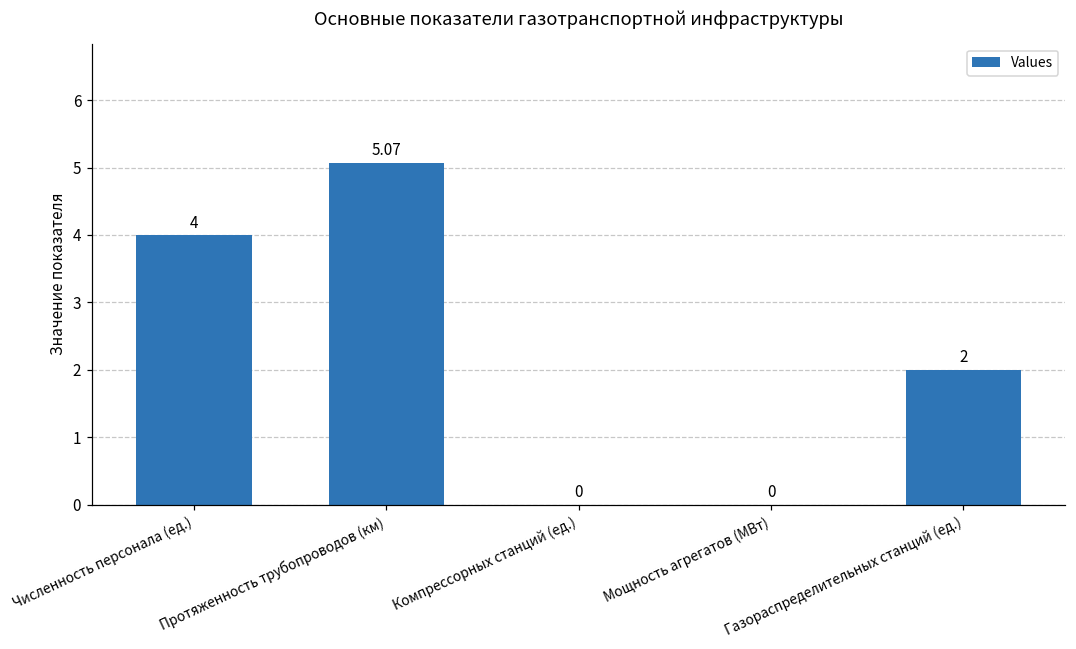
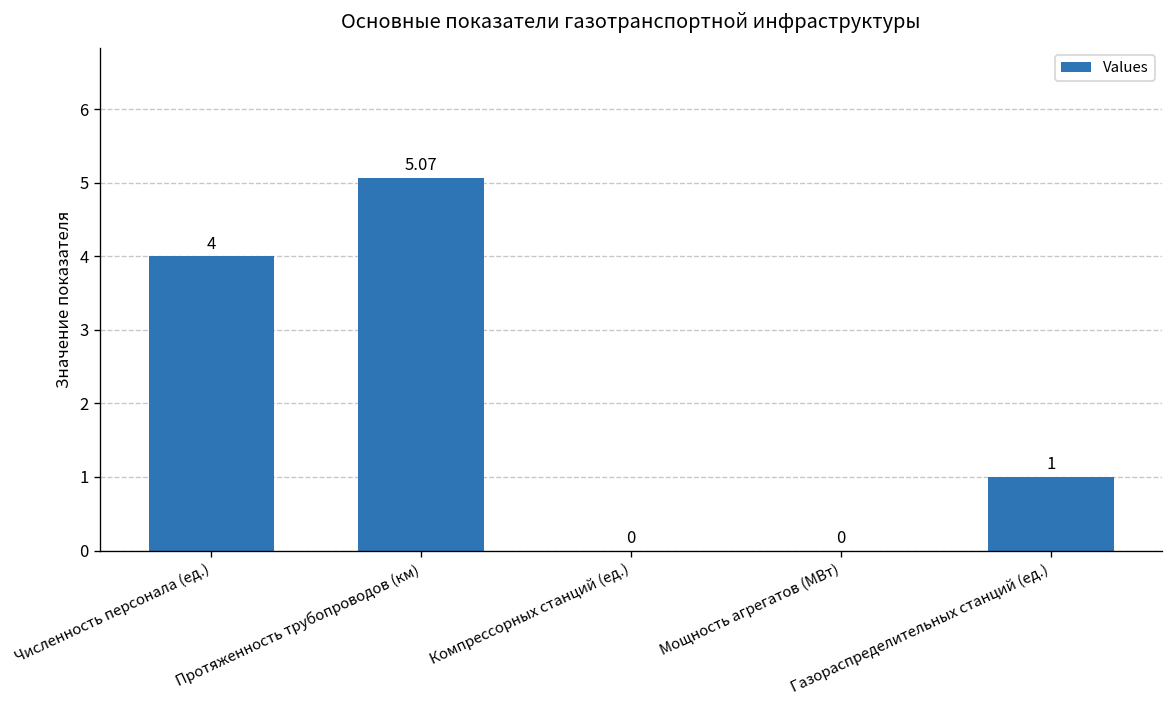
  {
    "Численность персонала (ед.)": 4,
    "Протяженность трубопроводов (км)": 5.07,
    "Компрессорных станций (ед.)": 0,
    "Мощность агрегатов (МВт)": 0,
-   "Газораспределительных станций (ед.)": 2
+   "Газораспределительных станций (ед.)": 1
  }
